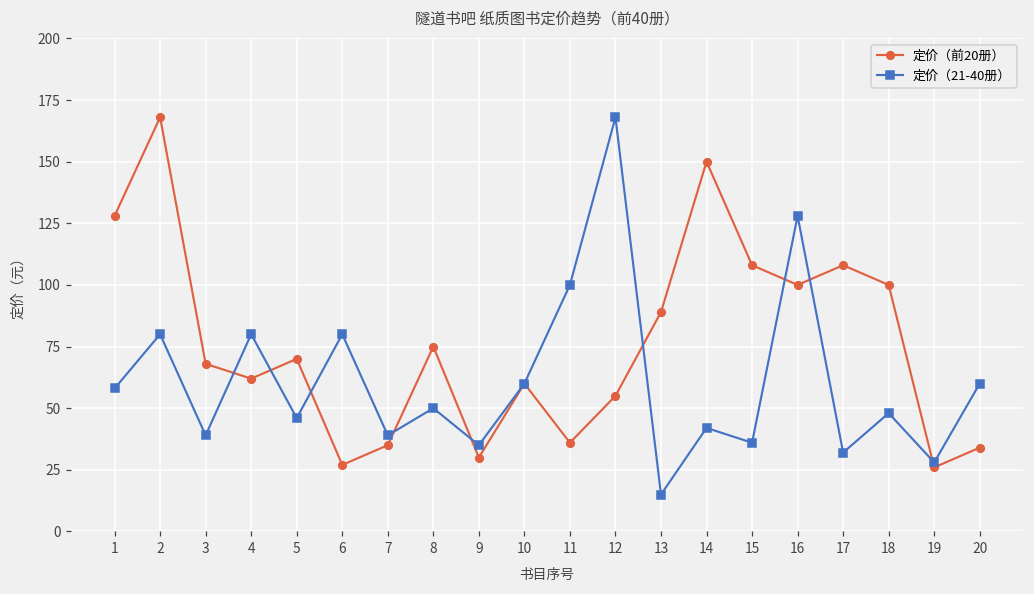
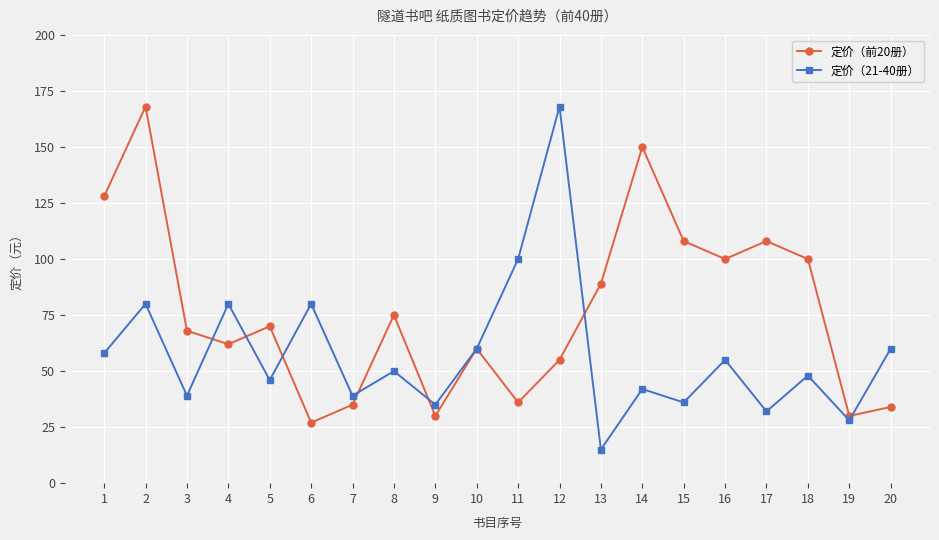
  {
    "定价（前20册）": {
      "1": 128,
      "2": 168,
      "3": 68,
      "4": 62,
      "5": 70,
      "6": 27,
      "7": 35,
      "8": 75,
      "9": 30,
      "11": 36,
      "12": 55,
      "13": 89,
      "14": 150,
      "15": 108,
      "16": 100,
      "17": 108,
      "18": 100,
-     "19": 26,
+     "19": 30,
      "20": 34
    },
    "定价（21-40册）": {
      "1": 58,
      "2": 80,
      "3": 39,
      "4": 80,
      "5": 46,
      "6": 80,
      "7": 39,
      "8": 50,
      "9": 35,
      "11": 100,
      "12": 168,
      "13": 15,
      "14": 42,
      "15": 36,
-     "16": 128,
+     "16": 55,
      "17": 32,
      "18": 48,
      "19": 28,
      "20": 60
    }
  }
